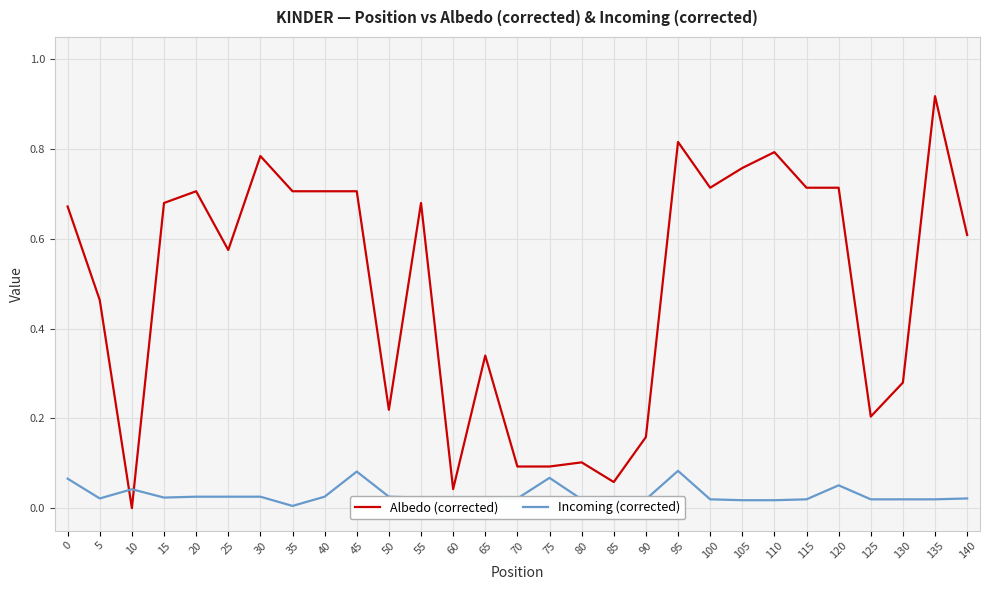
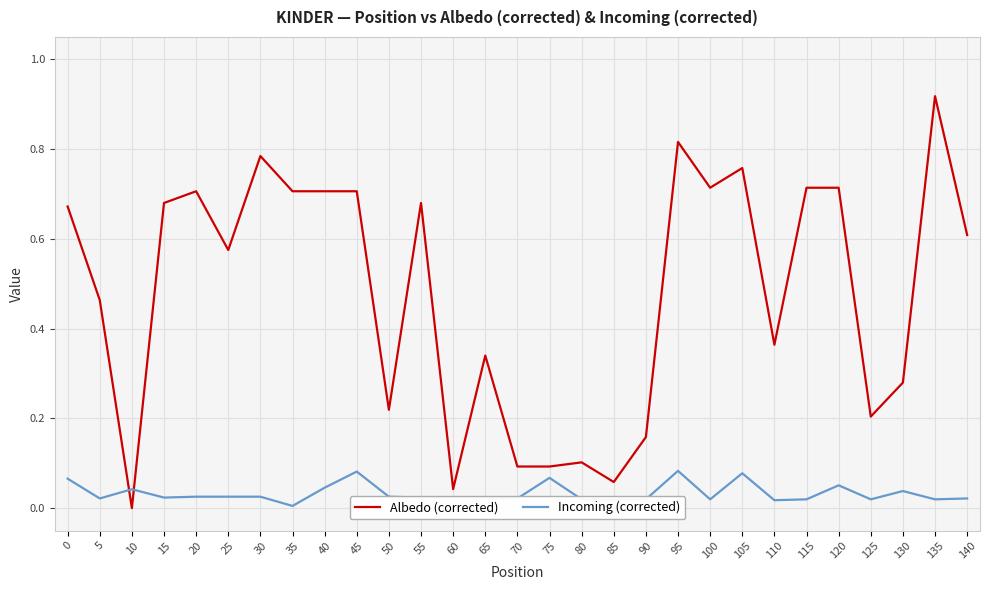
  {
    "Albedo (corrected)": {
      "0": 0.67,
      "5": 0.46,
      "10": 0.00,
      "15": 0.68,
      "20": 0.71,
      "25": 0.58,
      "30": 0.78,
      "35": 0.71,
      "40": 0.71,
      "45": 0.71,
      "50": 0.22,
      "55": 0.68,
      "60": 0.04,
      "65": 0.34,
      "70": 0.09,
      "75": 0.09,
      "80": 0.10,
      "85": 0.06,
      "90": 0.16,
      "95": 0.82,
      "100": 0.71,
      "105": 0.76,
-     "110": 0.79,
+     "110": 0.36,
      "115": 0.71,
      "120": 0.71,
      "125": 0.20,
      "130": 0.28,
      "135": 0.92,
      "140": 0.61
    },
    "Incoming (corrected)": {
      "0": 0.07,
      "5": 0.02,
      "10": 0.04,
      "15": 0.02,
      "20": 0.03,
      "25": 0.03,
      "30": 0.03,
      "35": 0.00,
-     "40": 0.03,
+     "40": 0.05,
      "45": 0.08,
      "75": 0.07,
      "95": 0.08,
      "100": 0.02,
-     "105": 0.02,
+     "105": 0.08,
      "110": 0.02,
      "115": 0.02,
      "120": 0.05,
      "125": 0.02,
-     "130": 0.02,
+     "130": 0.04,
      "135": 0.02,
      "140": 0.02
    }
  }
